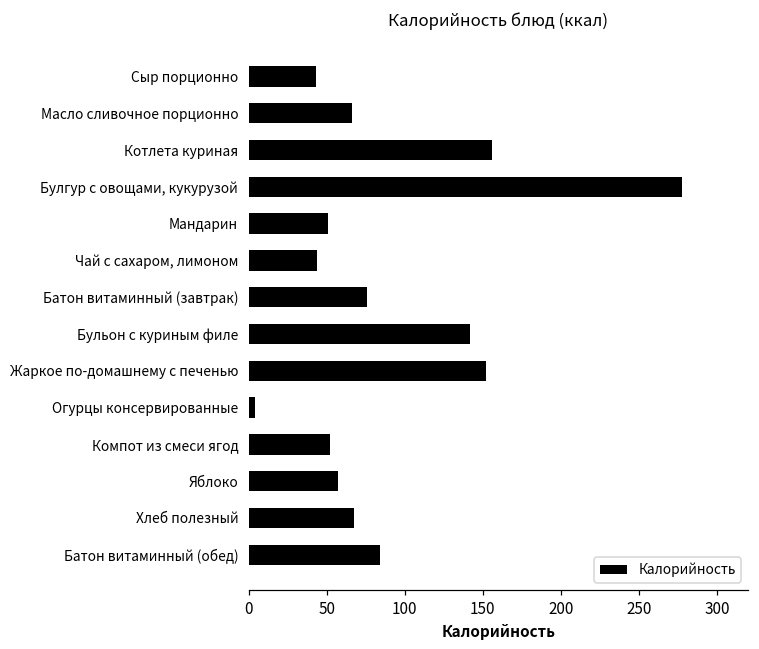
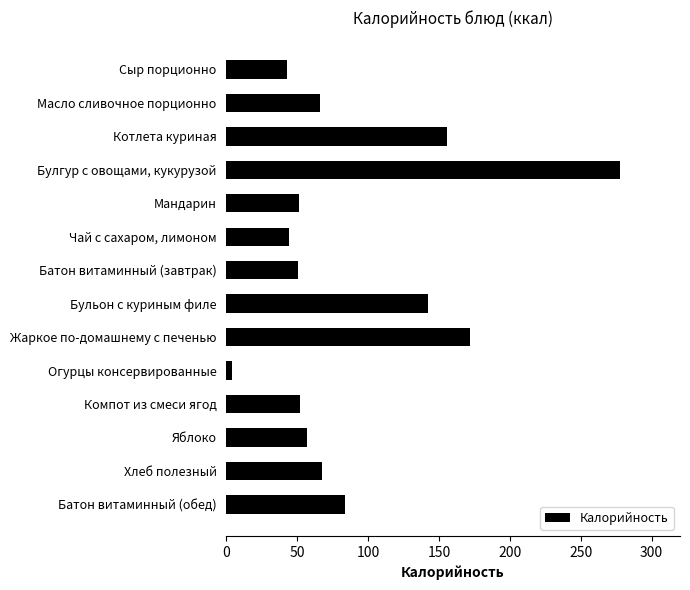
  {
    "Сыр порционно": 43,
    "Масло сливочное порционно": 66,
    "Котлета куриная": 156,
    "Булгур с овощами, кукурузой": 278,
    "Мандарин": 51,
    "Чай с сахаром, лимоном": 44,
-   "Батон витаминный (завтрак)": 76,
+   "Батон витаминный (завтрак)": 50,
    "Бульон с куриным филе": 142,
-   "Жаркое по-домашнему с печенью": 152,
+   "Жаркое по-домашнему с печенью": 172,
    "Огурцы консервированные": 4,
    "Компот из смеси ягод": 52,
    "Яблоко": 57,
    "Хлеб полезный": 67,
    "Батон витаминный (обед)": 84
  }
